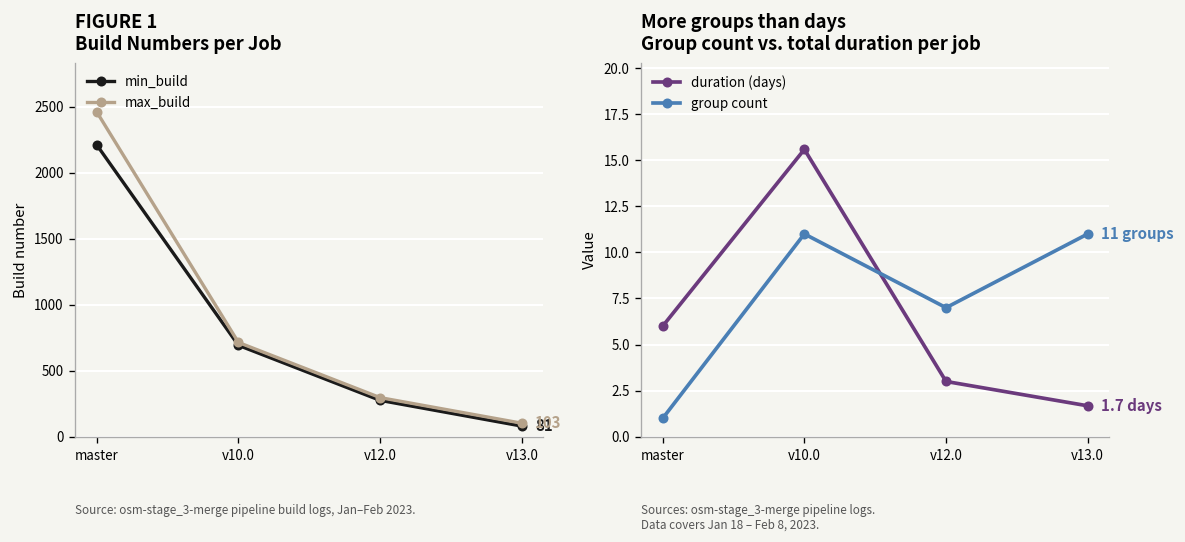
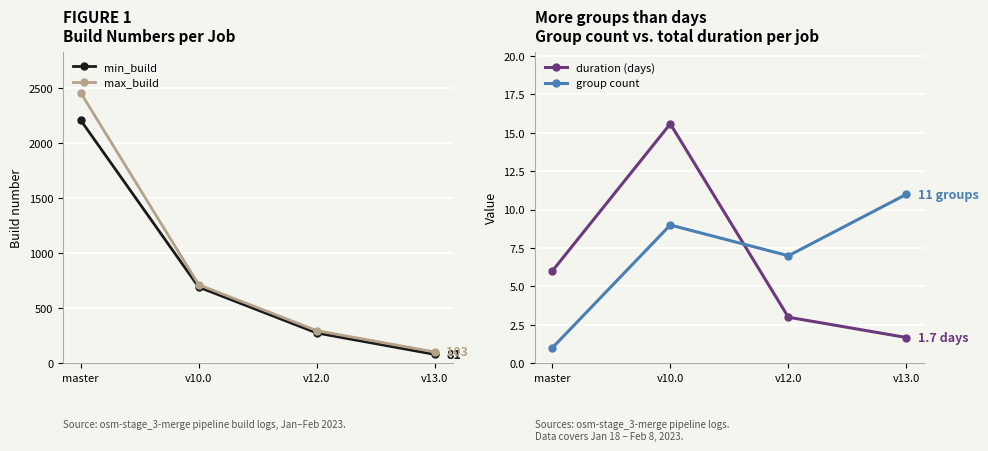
  {
    "FIGURE 1 Build Numbers per Job": {
      "min_build": {
        "master": 2210
      },
      "max_build": {
        "master": 2460
      }
    },
    "More groups than days Group count vs. total duration per job": {
      "duration (days)": {
        "v13.0": 1.7
      },
      "group count": {
        "master": 1,
-       "v10.0": 11,
+       "v10.0": 9,
        "v12.0": 7
      }
    }
  }
